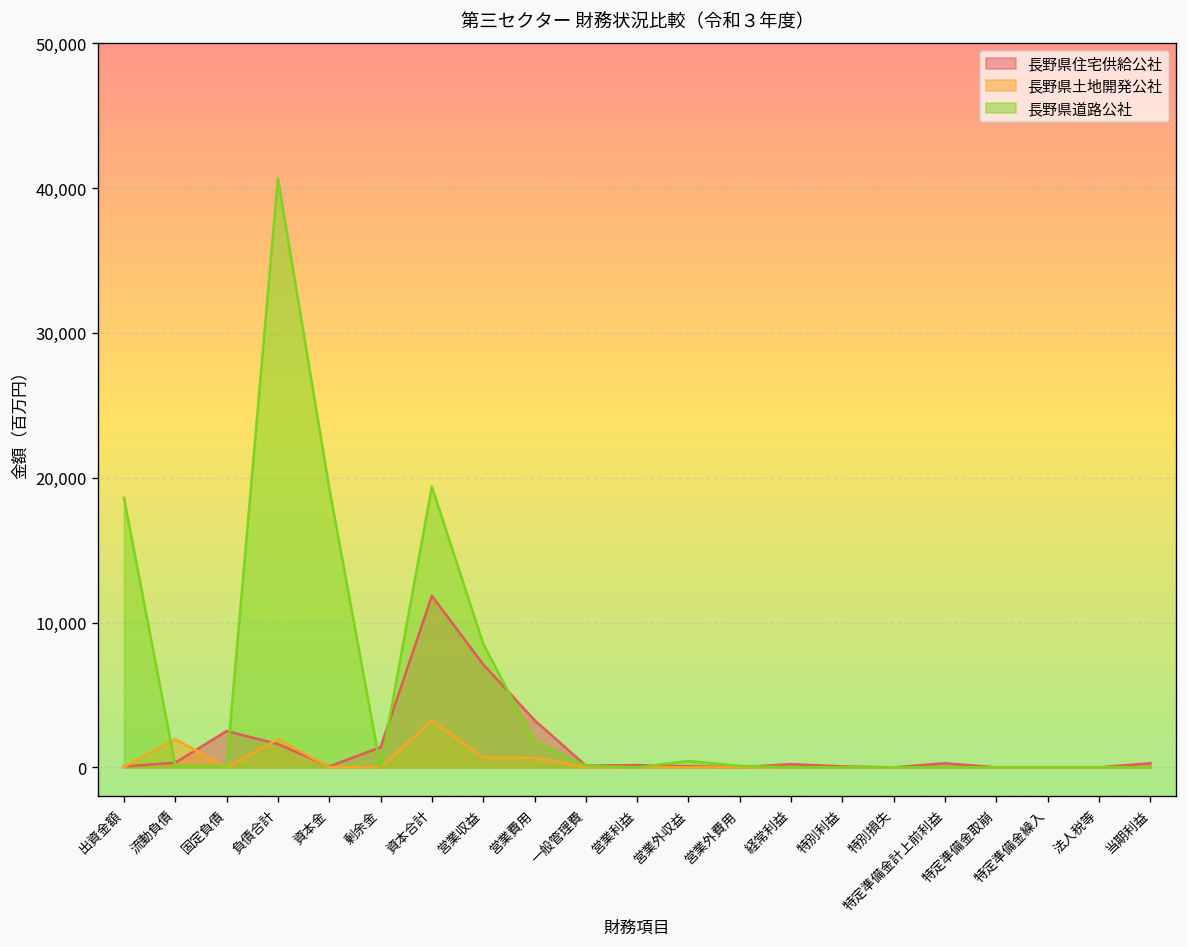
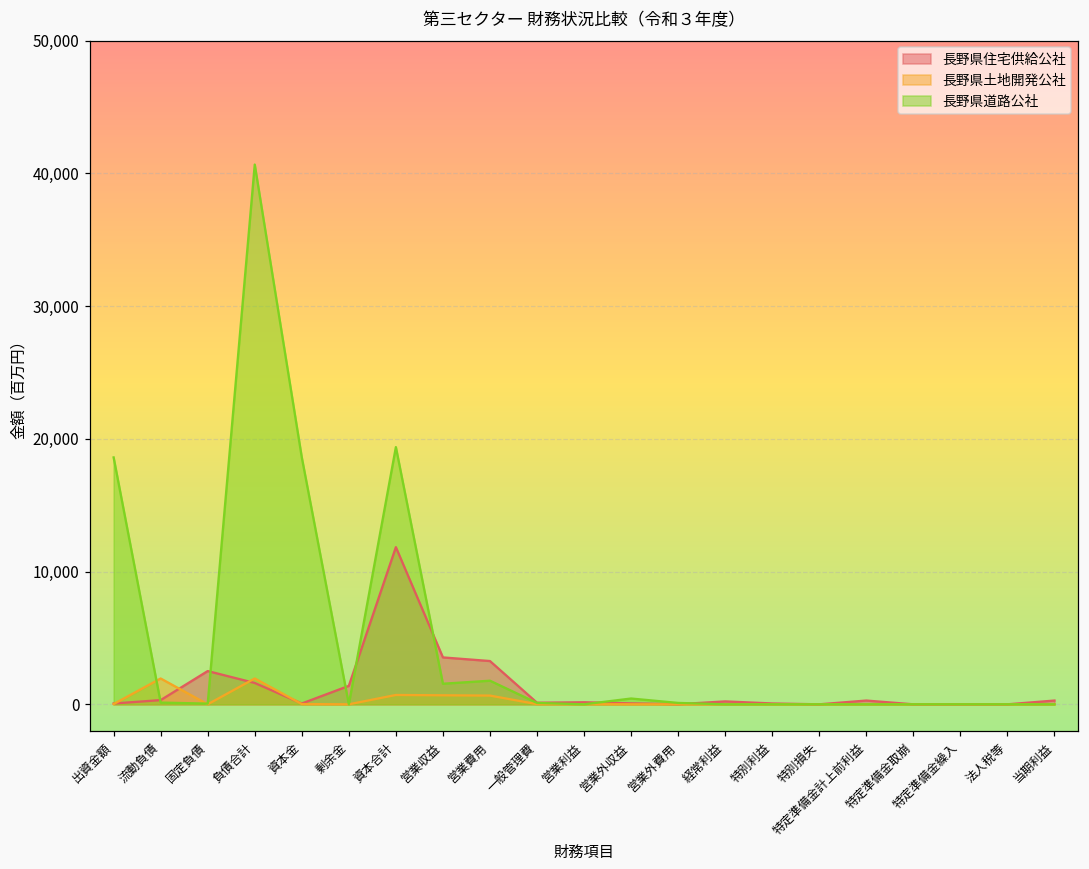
  {
    "長野県住宅供給公社": {
      "固定負債": "2,500",
      "負債合計": "1,600",
      "剰余金": "1,400",
      "資本合計": "11,800",
-     "営業収益": "7,100",
+     "営業収益": "3,500",
      "営業費用": "3,300",
      "特定準備金計上前利益": "300",
      "当期利益": "300"
    },
    "長野県土地開発公社": {
      "流動負債": "1,900",
      "負債合計": "1,900",
-     "資本合計": "3,200",
+     "資本合計": "700",
      "営業収益": "700",
      "営業費用": "700"
    },
    "長野県道路公社": {
      "出資金額": "18,600",
      "負債合計": "40,700",
-     "資本金": "19,300",
+     "資本金": "18,600",
      "資本合計": "19,400",
-     "営業収益": "8,500",
+     "営業収益": "1,600",
      "営業費用": "1,800",
      "営業外収益": "400"
    }
  }
